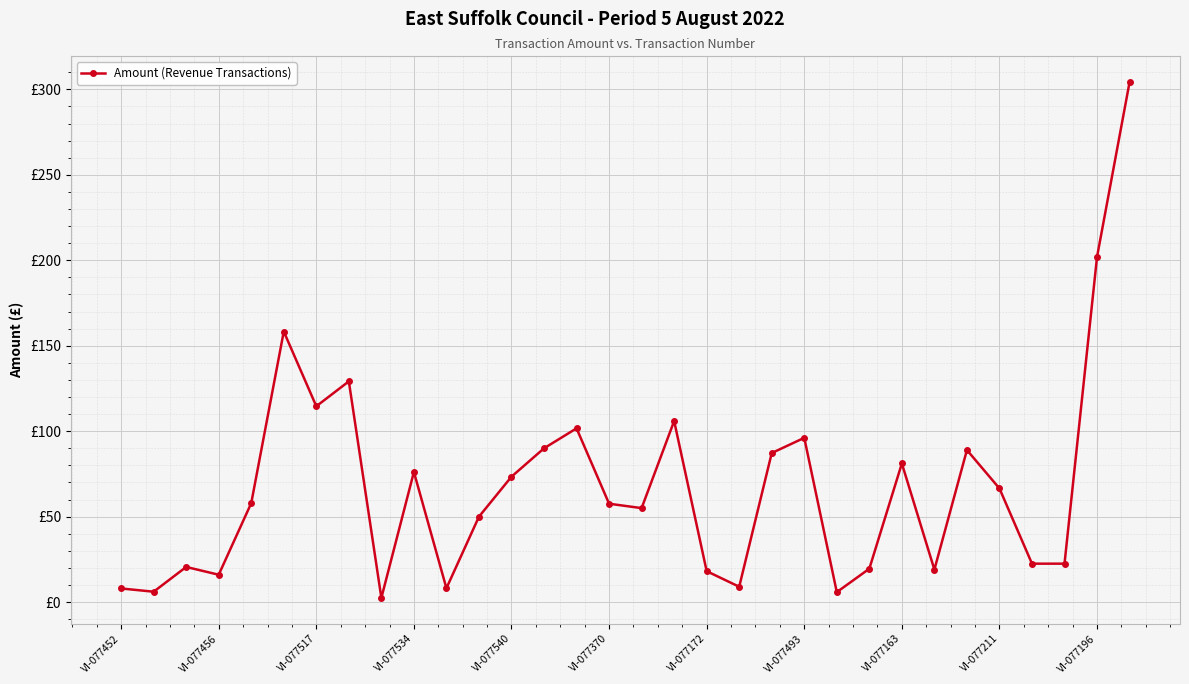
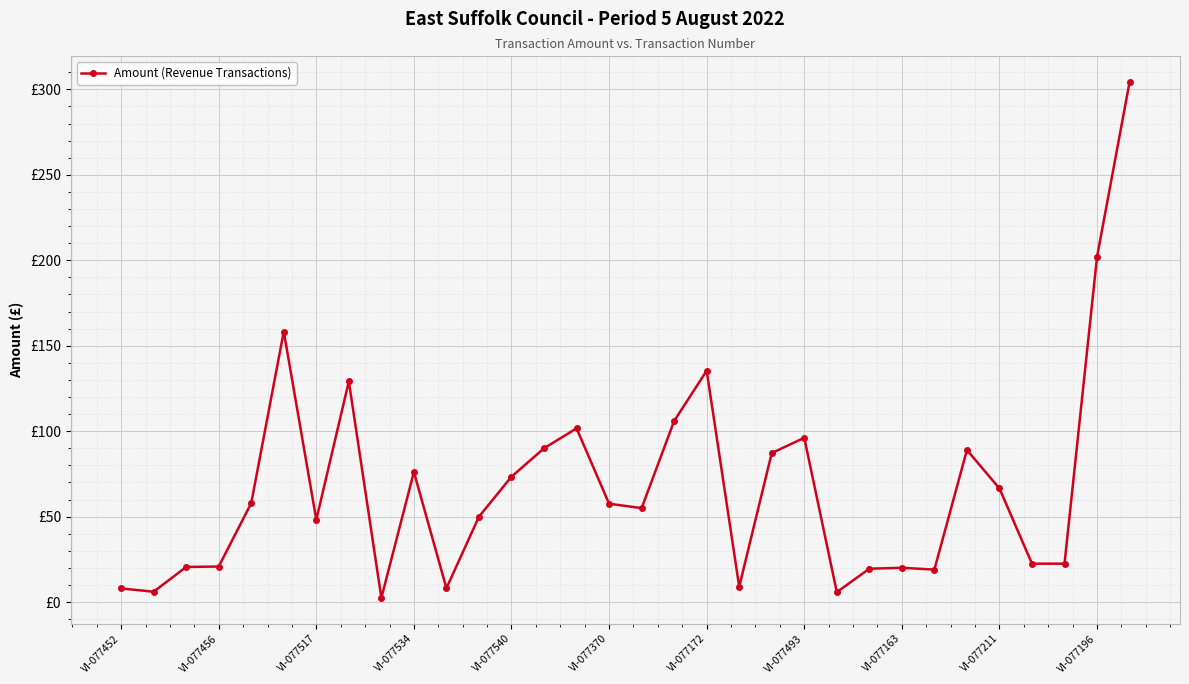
  {
    "VI-077452": "£8",
-   "VI-077456": "£16",
-   "VI-077517": "£115",
+   "VI-077456": "£21",
+   "VI-077517": "£48",
    "VI-077534": "£76",
    "VI-077540": "£73",
    "VI-077370": "£58",
-   "VI-077172": "£18",
+   "VI-077172": "£135",
    "VI-077493": "£96",
-   "VI-077163": "£81",
+   "VI-077163": "£20",
    "VI-077211": "£67",
    "VI-077196": "£202"
  }
